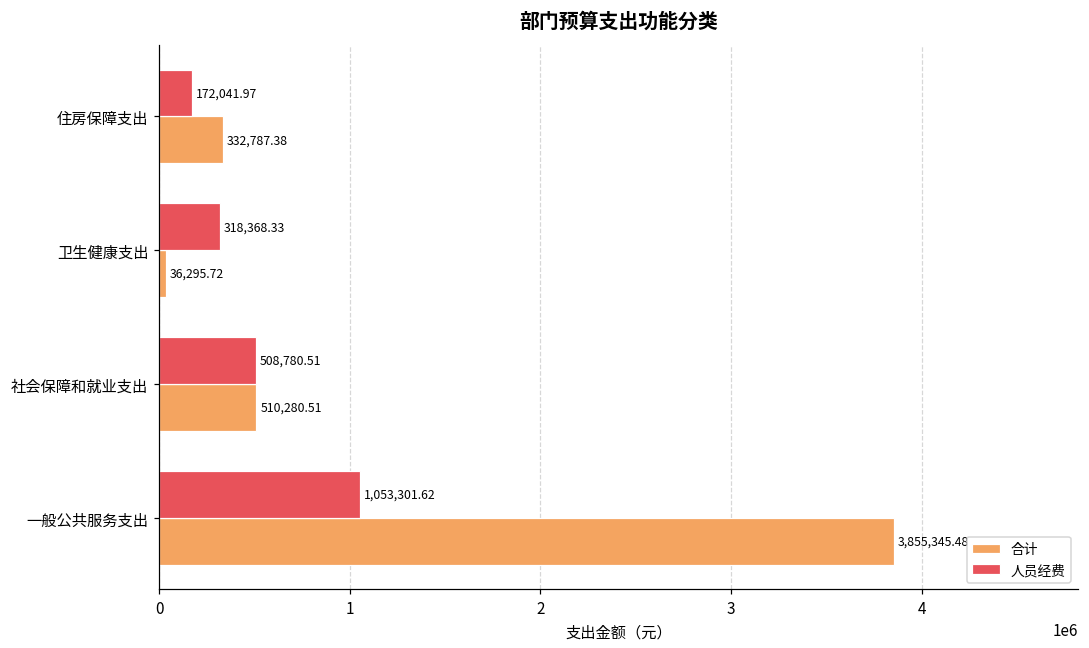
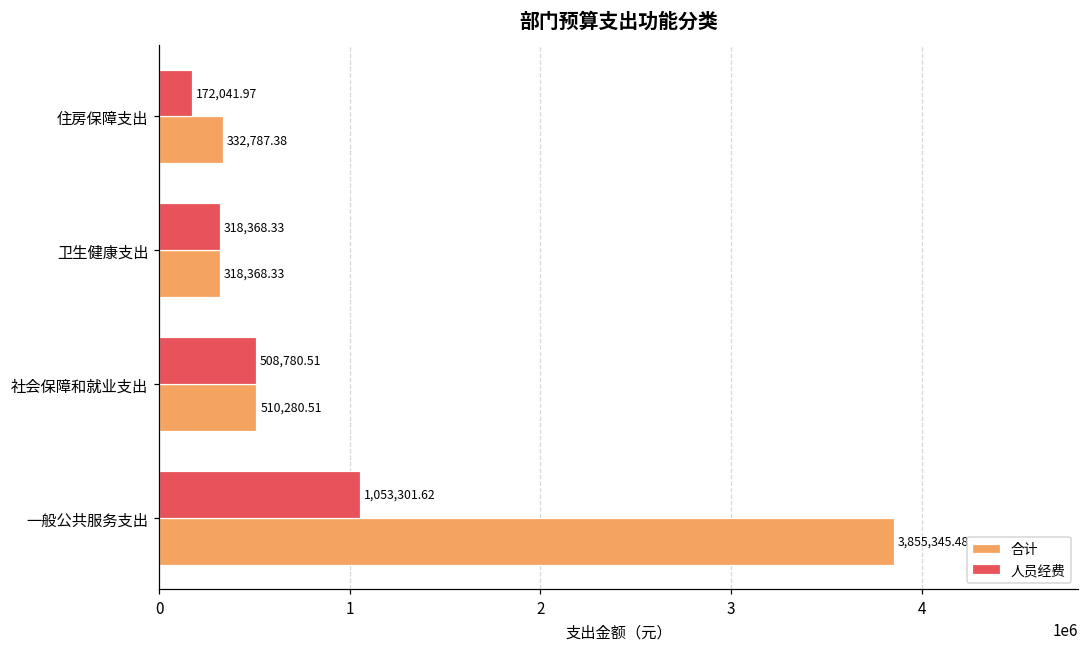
  {
    "合计": {
      "住房保障支出": "332,787.38",
-     "卫生健康支出": "36,295.72",
+     "卫生健康支出": "318,368.33",
      "社会保障和就业支出": "510,280.51"
    },
    "人员经费": {
      "住房保障支出": "172,041.97",
      "卫生健康支出": "318,368.33",
      "社会保障和就业支出": "508,780.51",
      "一般公共服务支出": "1,053,301.62"
    }
  }
